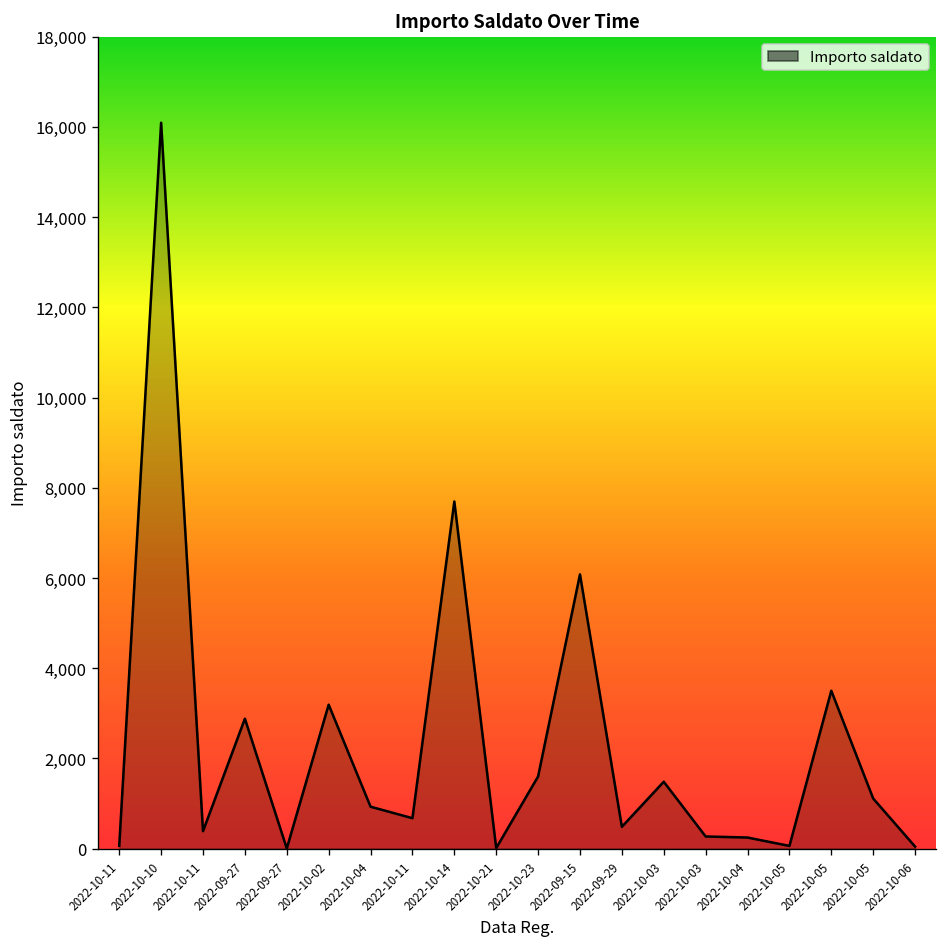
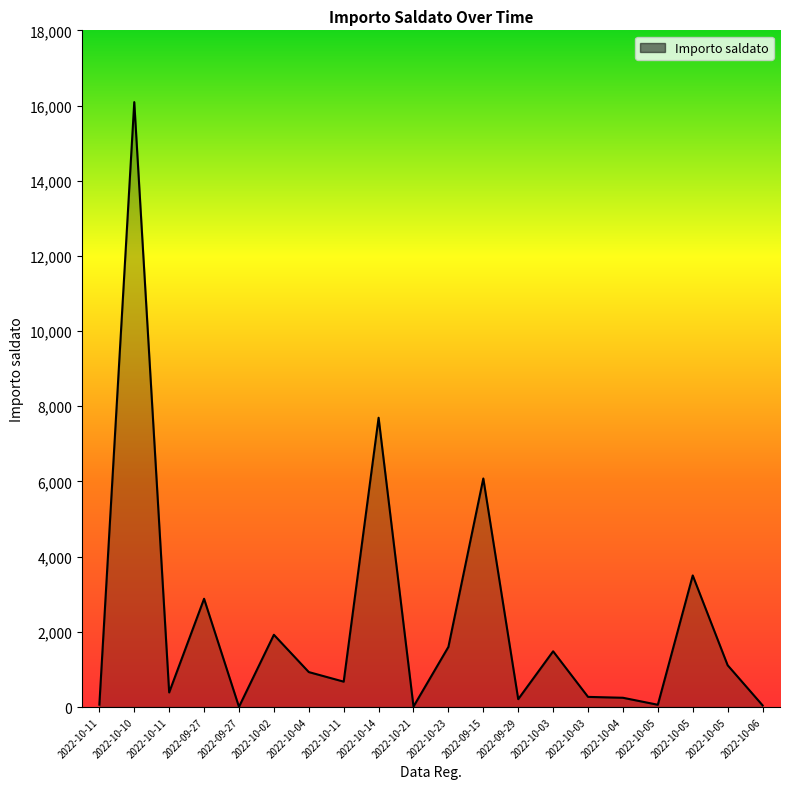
  {
    "2022-10-10": "16,100",
-   "2022-10-02": "3,200",
+   "2022-10-02": "1,900",
    "2022-10-14": "7,700",
    "2022-10-21": "0",
    "2022-10-23": "1,600",
    "2022-09-15": "6,100",
-   "2022-09-29": "500",
+   "2022-09-29": "200",
    "2022-10-06": "0"
  }
